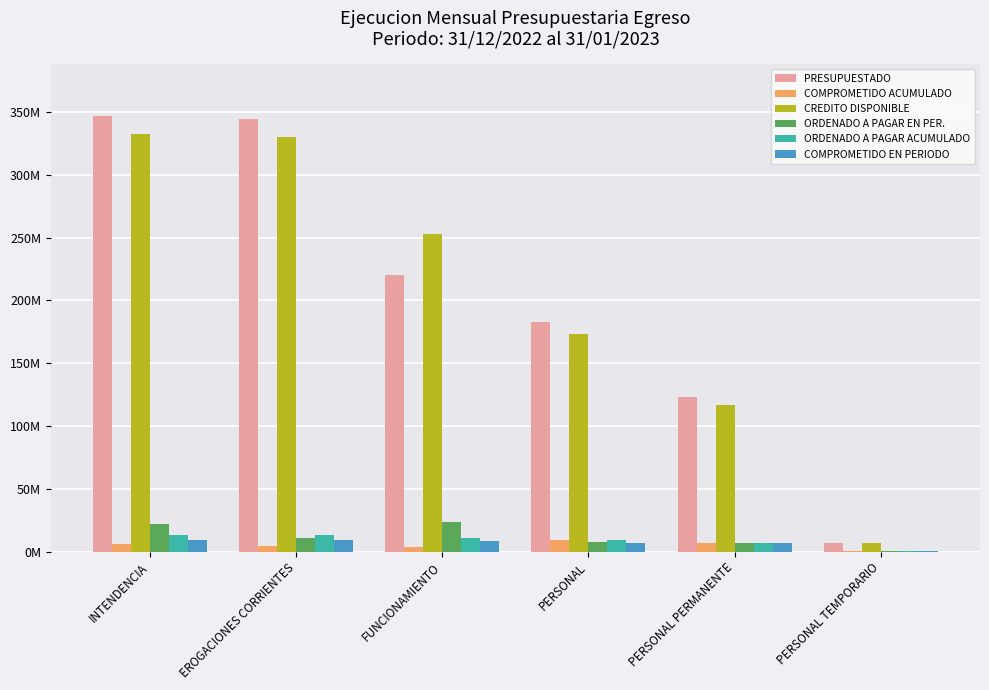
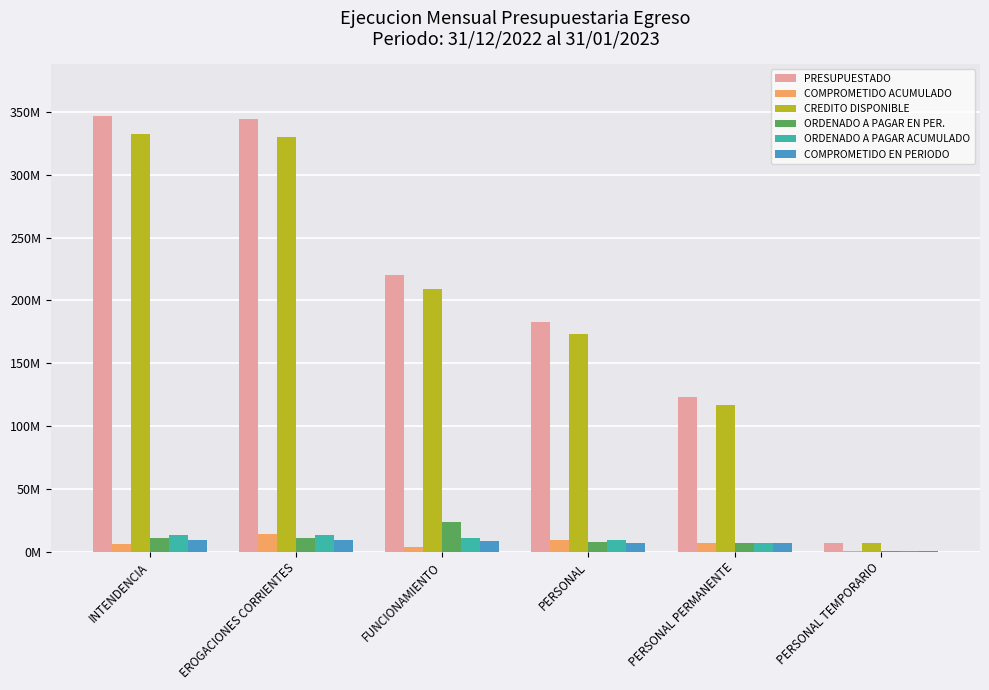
  {
    "PRESUPUESTADO": {
      "INTENDENCIA": 347000000,
      "EROGACIONES CORRIENTES": 345000000,
      "FUNCIONAMIENTO": 220000000,
      "PERSONAL": 183000000,
      "PERSONAL PERMANENTE": 123000000,
      "PERSONAL TEMPORARIO": 7000000
    },
    "COMPROMETIDO ACUMULADO": {
      "INTENDENCIA": 6000000,
-     "EROGACIONES CORRIENTES": 5000000,
+     "EROGACIONES CORRIENTES": 14000000,
      "FUNCIONAMIENTO": 3000000,
      "PERSONAL": 9000000,
      "PERSONAL PERMANENTE": 7000000
    },
    "CREDITO DISPONIBLE": {
      "INTENDENCIA": 332000000,
      "EROGACIONES CORRIENTES": 331000000,
-     "FUNCIONAMIENTO": 253000000,
+     "FUNCIONAMIENTO": 209000000,
      "PERSONAL": 174000000,
      "PERSONAL PERMANENTE": 117000000,
      "PERSONAL TEMPORARIO": 7000000
    },
    "ORDENADO A PAGAR EN PER.": {
-     "INTENDENCIA": 22000000,
+     "INTENDENCIA": 11000000,
      "EROGACIONES CORRIENTES": 11000000,
      "FUNCIONAMIENTO": 23000000,
      "PERSONAL": 8000000,
      "PERSONAL PERMANENTE": 7000000
    }
  }
